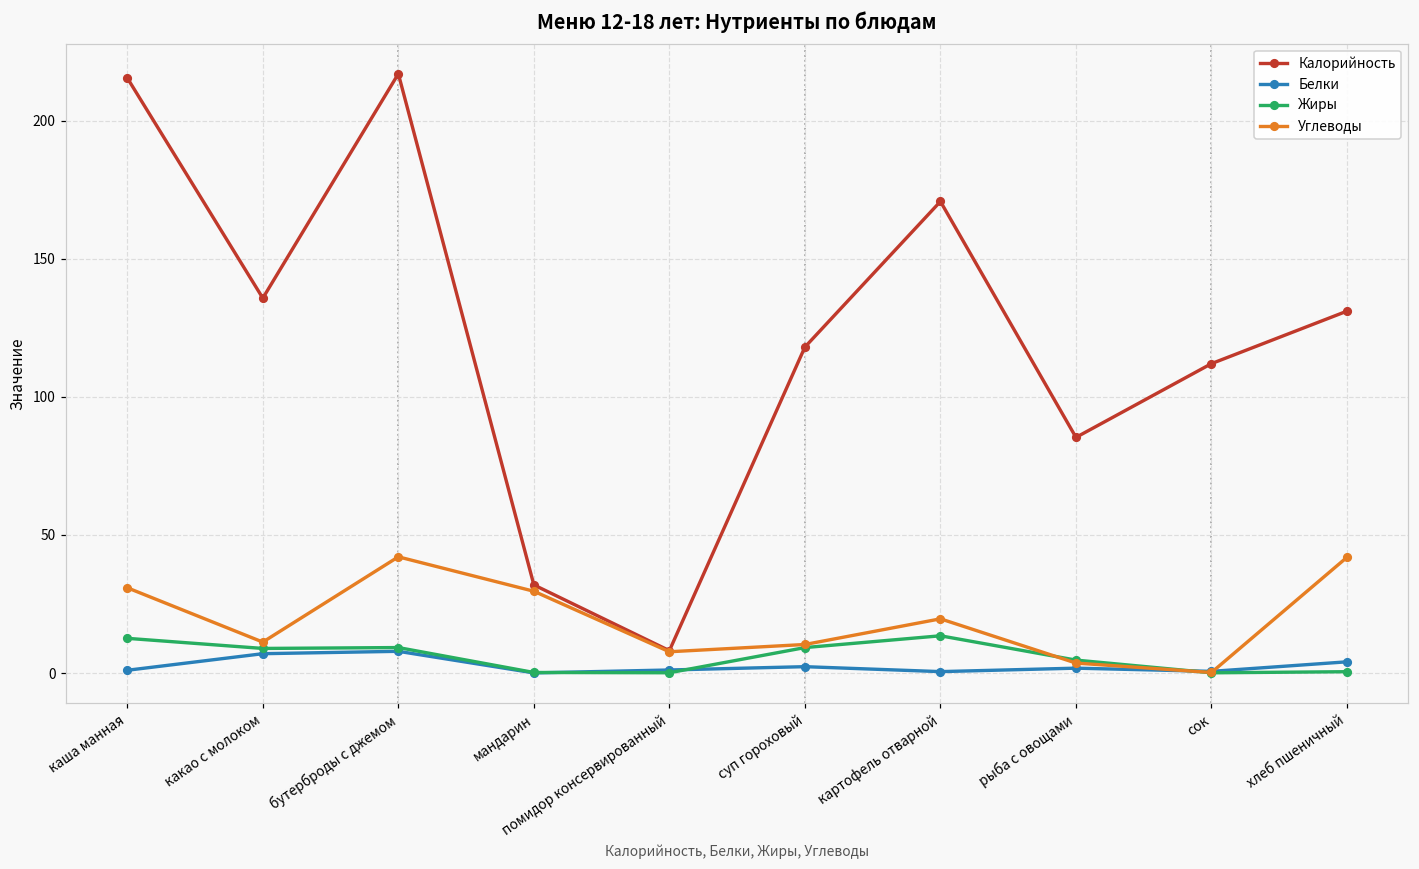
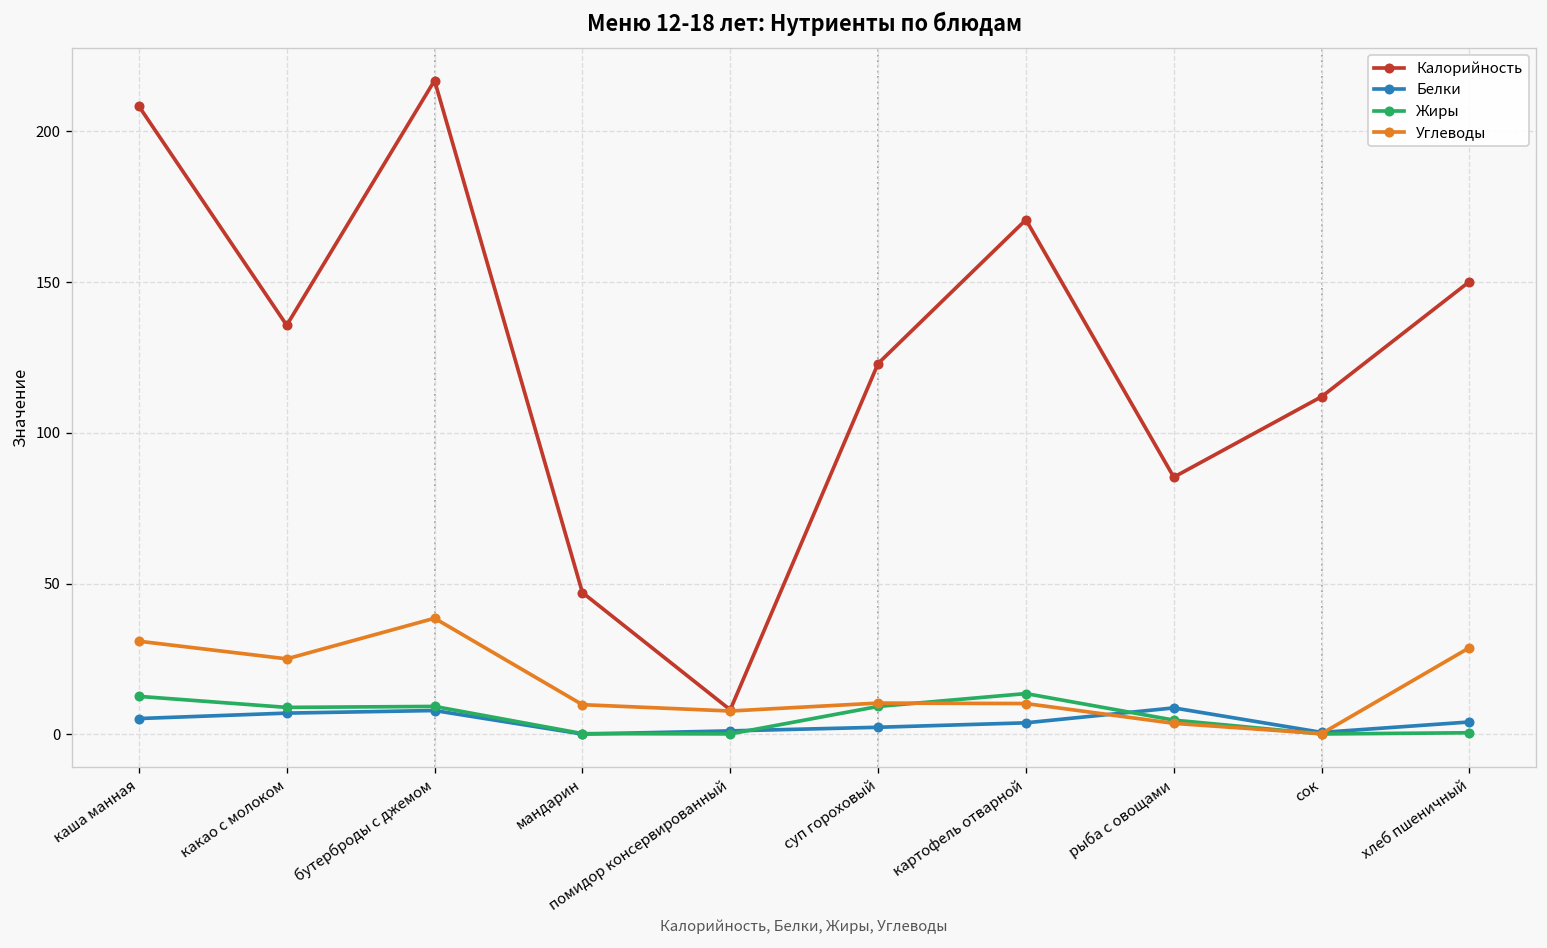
  {
    "Калорийность": {
-     "каша манная": 215,
+     "каша манная": 208,
      "какао с молоком": 136,
      "бутерброды с джемом": 217,
-     "мандарин": 32,
-     "суп гороховый": 118,
+     "мандарин": 47,
+     "суп гороховый": 123,
      "картофель отварной": 171,
      "рыба с овощами": 85,
      "сок": 112,
-     "хлеб пшеничный": 131
+     "хлеб пшеничный": 150
    },
    "Белки": {
-     "каша манная": 1,
+     "каша манная": 5,
      "какао с молоком": 7,
      "бутерброды с джемом": 8,
      "суп гороховый": 2,
-     "картофель отварной": 1,
-     "рыба с овощами": 2,
+     "картофель отварной": 4,
+     "рыба с овощами": 9,
      "хлеб пшеничный": 4
    },
    "Жиры": {
      "каша манная": 13,
      "какао с молоком": 9,
      "бутерброды с джемом": 9,
      "суп гороховый": 9,
      "картофель отварной": 13,
      "рыба с овощами": 5,
      "хлеб пшеничный": 0
    },
    "Углеводы": {
      "каша манная": 31,
-     "какао с молоком": 11,
-     "бутерброды с джемом": 42,
-     "мандарин": 30,
+     "какао с молоком": 25,
+     "бутерброды с джемом": 38,
+     "мандарин": 10,
      "суп гороховый": 10,
-     "картофель отварной": 20,
+     "картофель отварной": 10,
      "рыба с овощами": 4,
-     "хлеб пшеничный": 42
+     "хлеб пшеничный": 29
    }
  }
